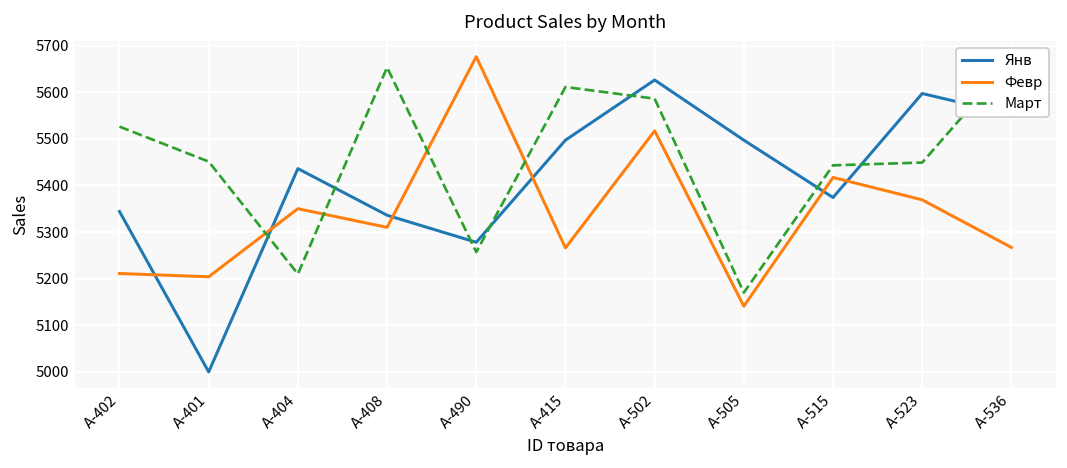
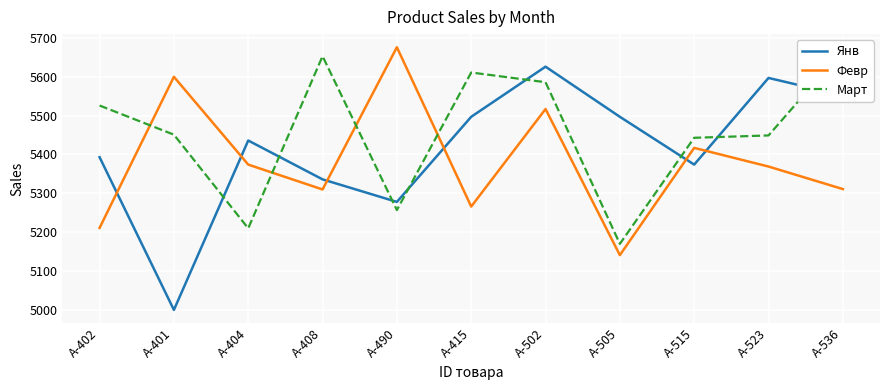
  {
    "Янв": {
-     "A-402": 5340,
+     "A-402": 5390,
      "A-401": 5000,
      "A-404": 5440,
      "A-408": 5340,
      "A-490": 5280,
      "A-415": 5500,
      "A-502": 5630,
      "A-505": 5500,
      "A-515": 5370,
      "A-523": 5600
    },
    "Февр": {
      "A-402": 5210,
-     "A-401": 5200,
-     "A-404": 5350,
+     "A-401": 5600,
+     "A-404": 5370,
      "A-408": 5310,
      "A-490": 5680,
      "A-415": 5270,
      "A-502": 5520,
      "A-505": 5140,
      "A-515": 5420,
      "A-523": 5370,
-     "A-536": 5270
+     "A-536": 5310
    },
    "Март": {
      "A-402": 5530,
      "A-401": 5450,
      "A-404": 5210,
      "A-408": 5650,
      "A-490": 5260,
      "A-415": 5610,
      "A-502": 5590,
      "A-505": 5170,
      "A-515": 5440,
      "A-523": 5450
    }
  }
